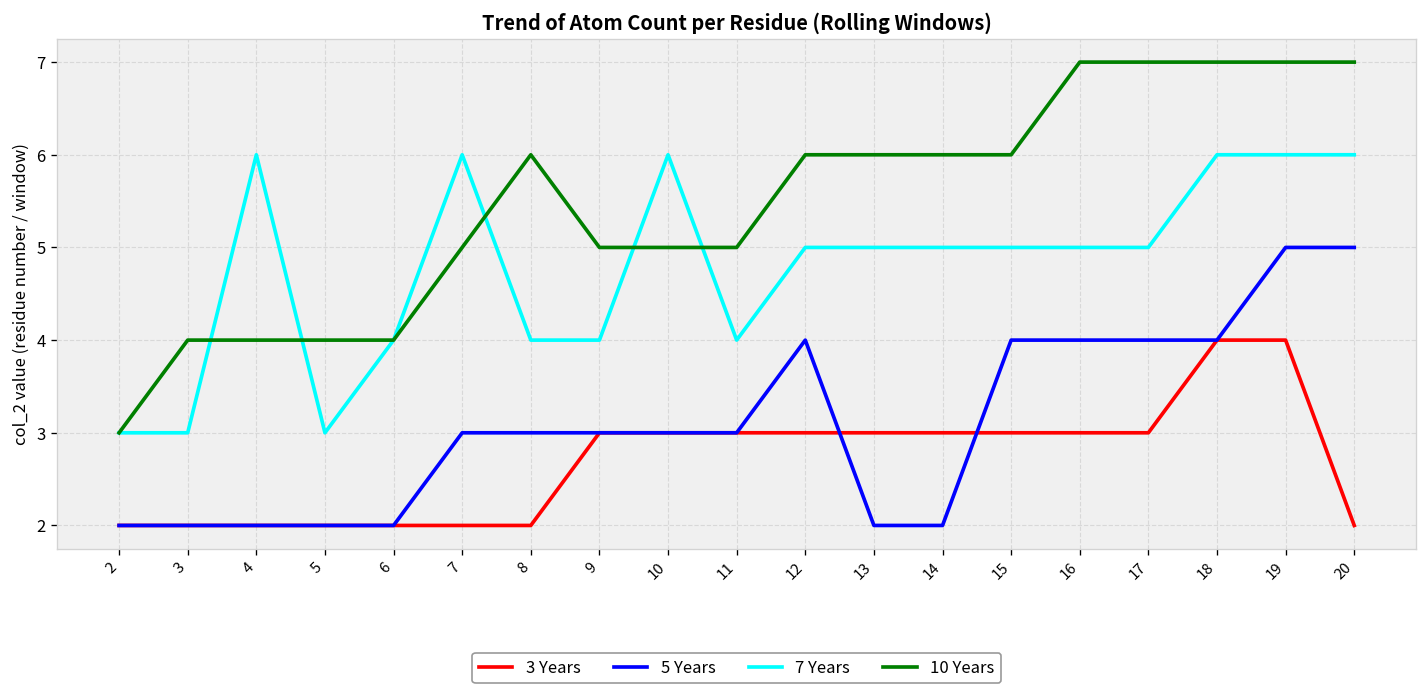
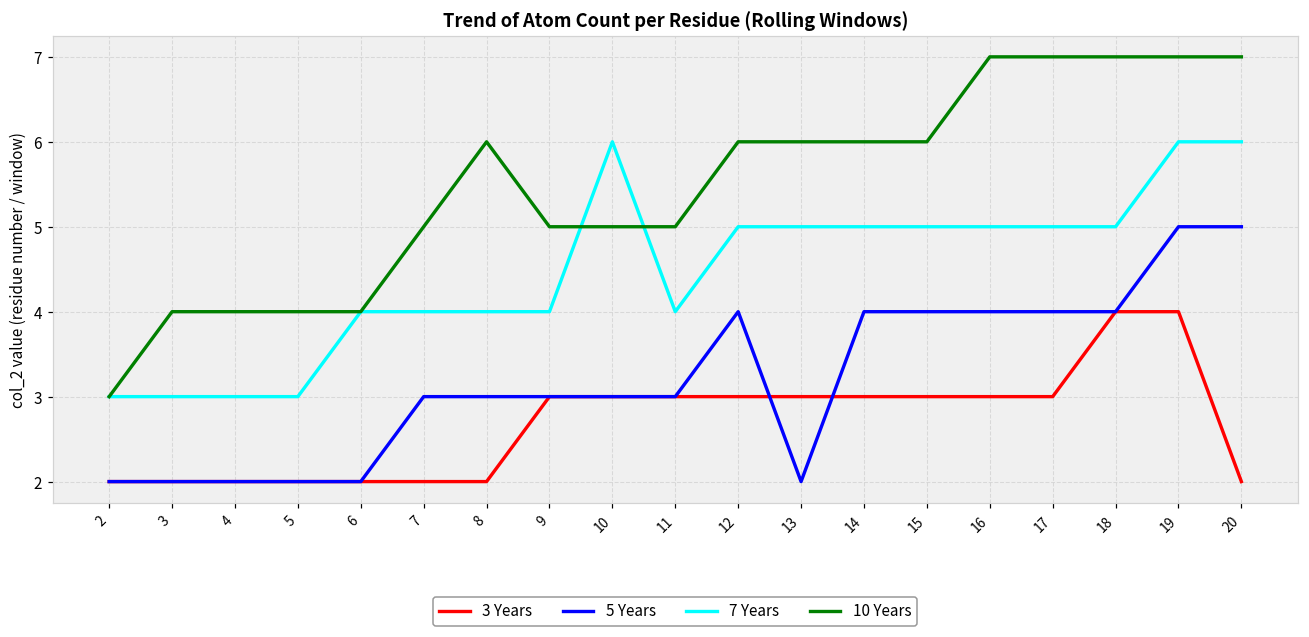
  {
    "3 Years": {
      "7": 2,
      "8": 2,
      "12": 3,
      "13": 3,
      "14": 3,
      "15": 3,
      "16": 3,
      "17": 3,
      "19": 4,
      "20": 2
    },
    "5 Years": {
      "7": 3,
      "8": 3,
      "12": 4,
      "13": 2,
-     "14": 2,
+     "14": 4,
      "15": 4,
      "16": 4,
      "17": 4,
      "19": 5,
      "20": 5
    },
    "7 Years": {
      "3": 3,
-     "4": 6,
+     "4": 3,
      "5": 3,
-     "7": 6,
+     "7": 4,
      "8": 4,
      "9": 4,
      "10": 6,
      "11": 4,
      "12": 5,
      "13": 5,
      "14": 5,
      "15": 5,
      "16": 5,
      "17": 5,
-     "18": 6,
+     "18": 5,
      "19": 6,
      "20": 6
    },
    "10 Years": {
      "3": 4,
      "4": 4,
      "5": 4,
      "7": 5,
      "8": 6,
      "9": 5,
      "10": 5,
      "11": 5,
      "12": 6,
      "13": 6,
      "14": 6,
      "15": 6,
      "16": 7,
      "17": 7,
      "18": 7,
      "19": 7,
      "20": 7
    }
  }
